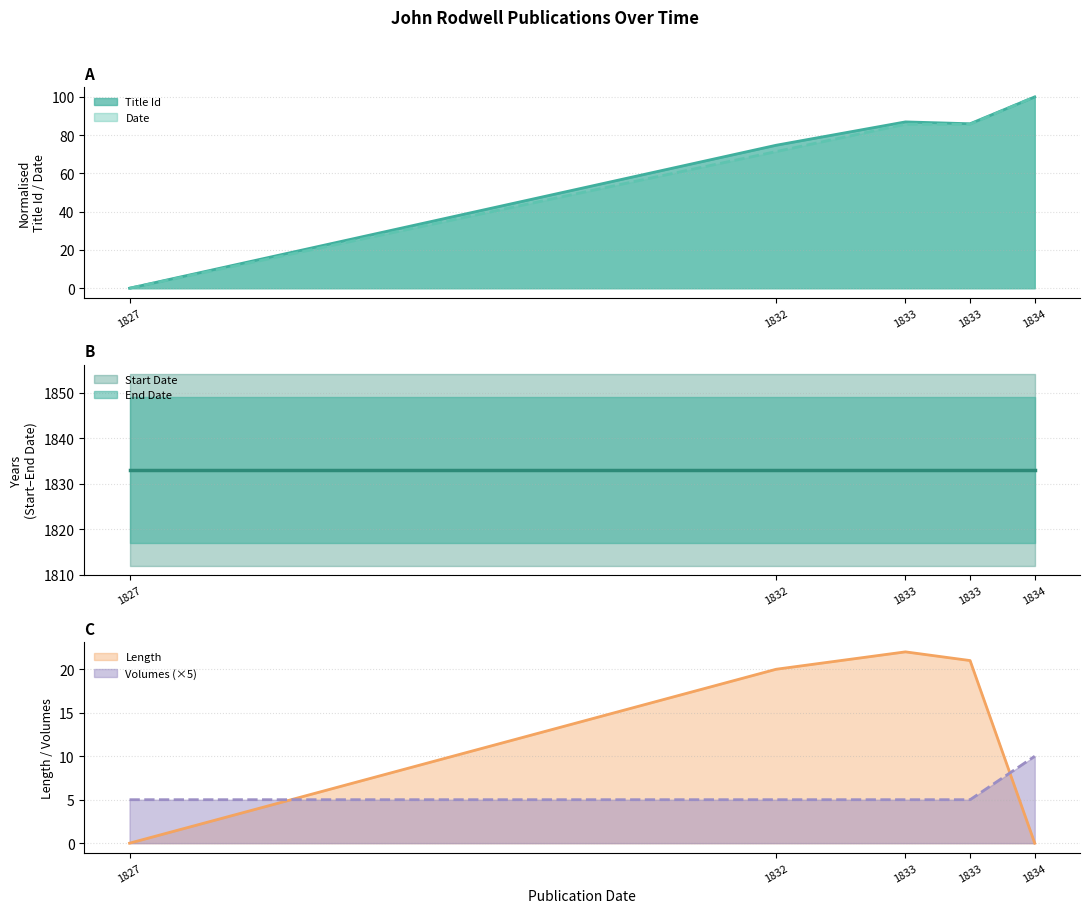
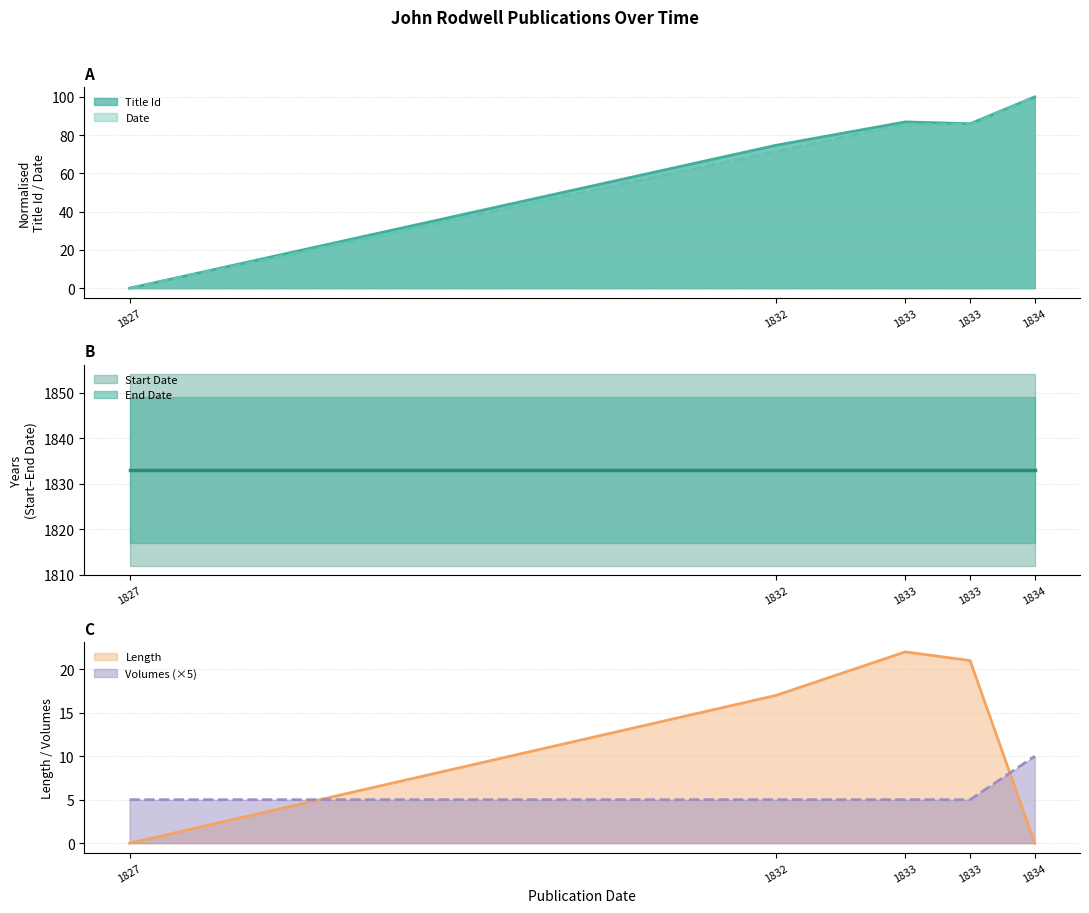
  {
    "C": {
      "Length": {
        "1827": 0,
-       "1832": 20,
+       "1832": 17,
        "1834": 0
      },
      "Volumes (×5)": {
        "1827": 5,
        "1832": 5,
        "1834": 10
      }
    }
  }
